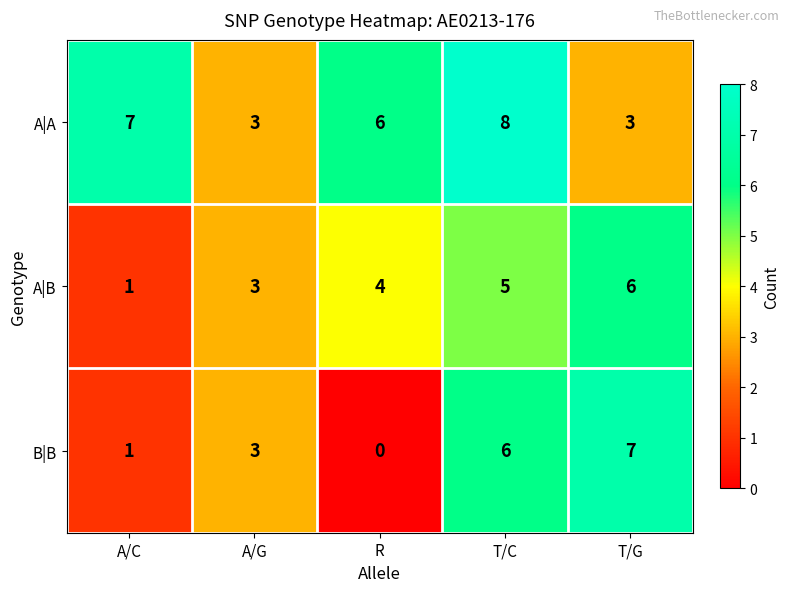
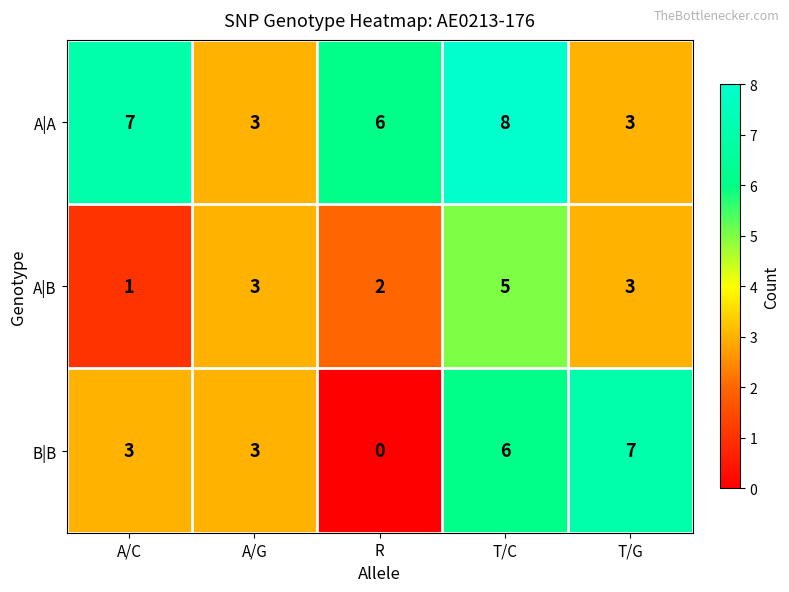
  {
    "A|A": {
      "A/C": 7,
      "A/G": 3,
      "R": 6,
      "T/C": 8,
      "T/G": 3
    },
    "A|B": {
      "A/C": 1,
      "A/G": 3,
-     "R": 4,
+     "R": 2,
      "T/C": 5,
-     "T/G": 6
+     "T/G": 3
    },
    "B|B": {
-     "A/C": 1,
+     "A/C": 3,
      "A/G": 3,
      "R": 0,
      "T/C": 6,
      "T/G": 7
    }
  }
